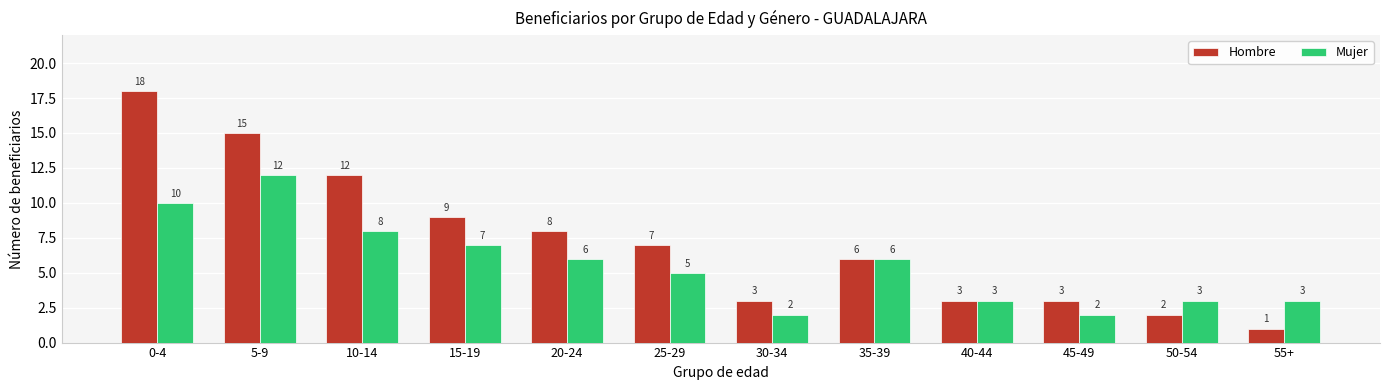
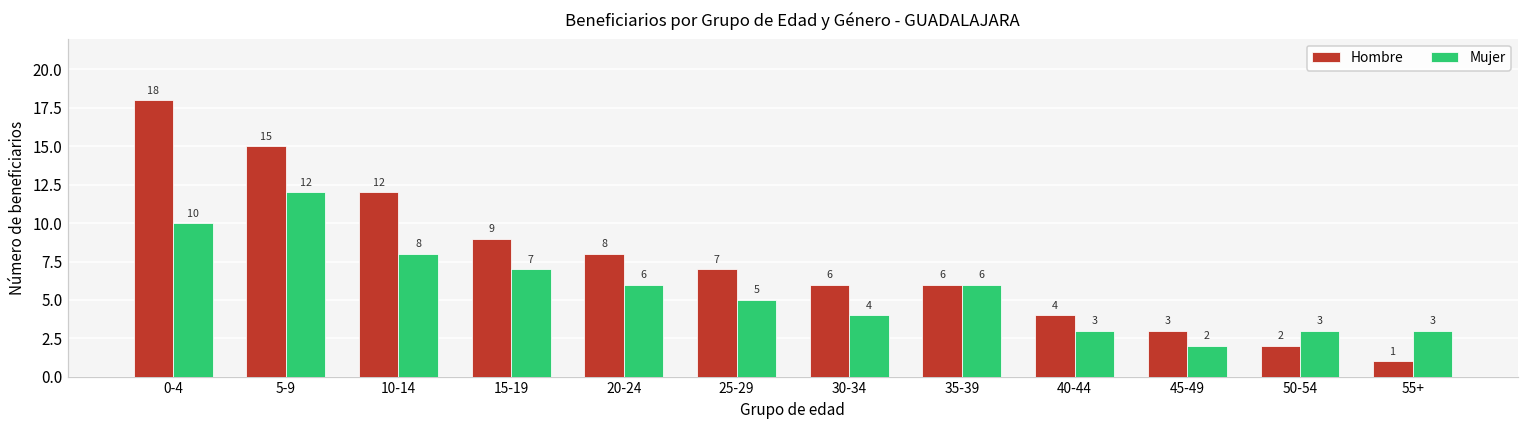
  {
    "Hombre": {
      "0-4": 18,
      "5-9": 15,
      "10-14": 12,
      "15-19": 9,
      "20-24": 8,
      "25-29": 7,
-     "30-34": 3,
+     "30-34": 6,
      "35-39": 6,
-     "40-44": 3,
+     "40-44": 4,
      "45-49": 3,
      "50-54": 2,
      "55+": 1
    },
    "Mujer": {
      "0-4": 10,
      "5-9": 12,
      "10-14": 8,
      "15-19": 7,
      "20-24": 6,
      "25-29": 5,
-     "30-34": 2,
+     "30-34": 4,
      "35-39": 6,
      "40-44": 3,
      "45-49": 2,
      "50-54": 3,
      "55+": 3
    }
  }
